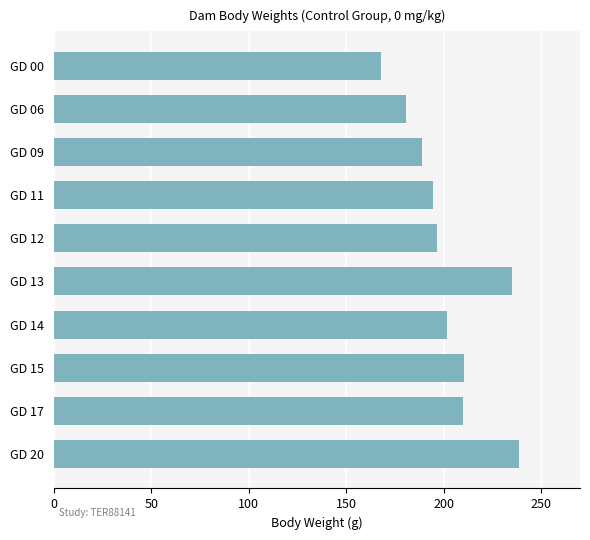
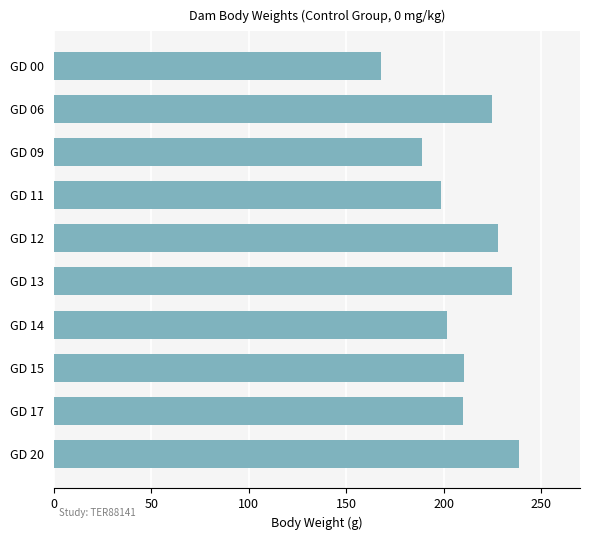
  {
    "GD 00": 168,
-   "GD 06": 181,
+   "GD 06": 225,
    "GD 09": 189,
-   "GD 11": 194,
-   "GD 12": 197,
+   "GD 11": 199,
+   "GD 12": 228,
    "GD 13": 235,
    "GD 14": 202,
    "GD 15": 211,
    "GD 17": 210,
    "GD 20": 239
  }
